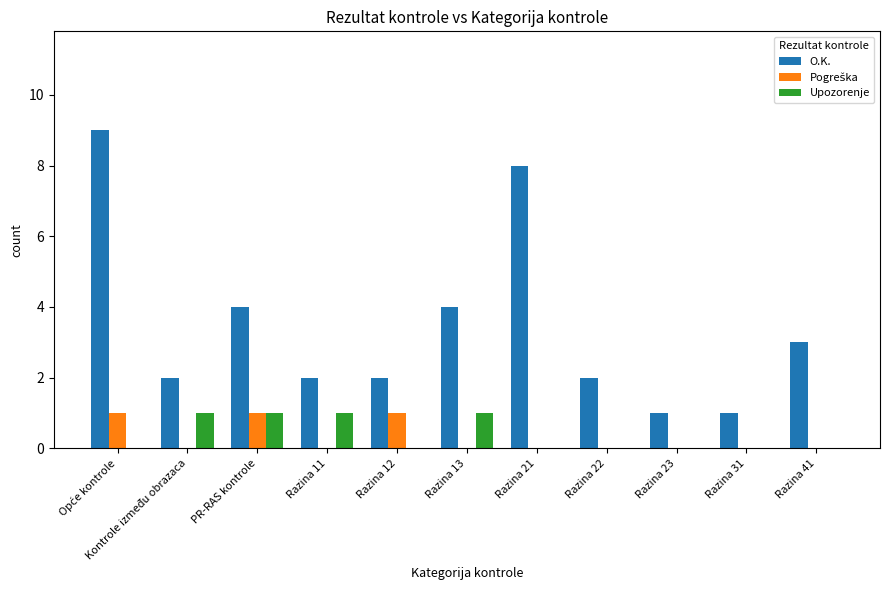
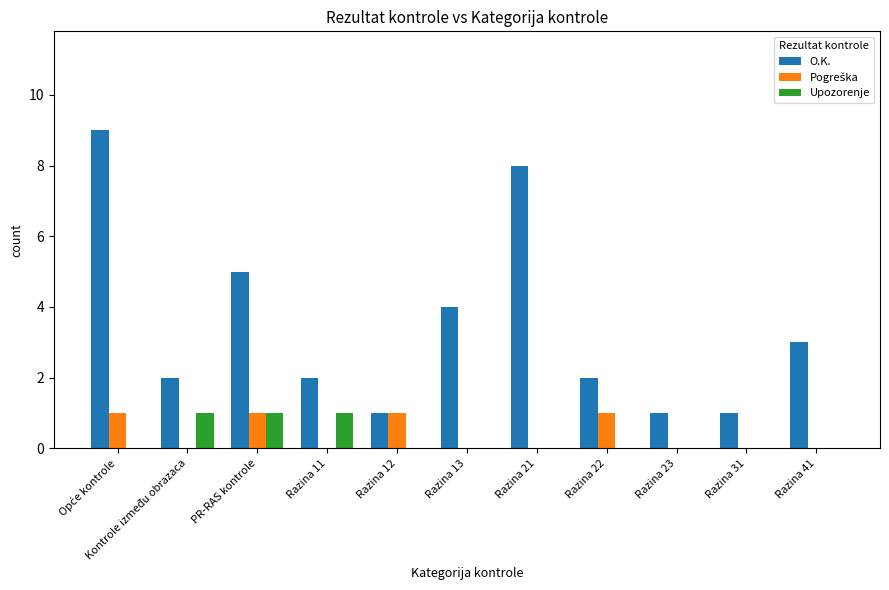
  {
    "O.K.": {
      "Opće kontrole": 9,
      "Kontrole između obrazaca": 2,
-     "PR-RAS kontrole": 4,
+     "PR-RAS kontrole": 5,
      "Razina 11": 2,
-     "Razina 12": 2,
+     "Razina 12": 1,
      "Razina 13": 4,
      "Razina 21": 8,
      "Razina 22": 2,
      "Razina 23": 1,
      "Razina 31": 1,
      "Razina 41": 3
    },
    "Pogreška": {
      "Opće kontrole": 1,
      "Kontrole između obrazaca": 0,
      "PR-RAS kontrole": 1,
      "Razina 11": 0,
      "Razina 12": 1,
      "Razina 13": 0,
      "Razina 21": 0,
-     "Razina 22": 0,
+     "Razina 22": 1,
      "Razina 23": 0,
      "Razina 31": 0,
      "Razina 41": 0
    },
    "Upozorenje": {
      "Opće kontrole": 0,
      "Kontrole između obrazaca": 1,
      "PR-RAS kontrole": 1,
      "Razina 11": 1,
      "Razina 12": 0,
-     "Razina 13": 1,
+     "Razina 13": 0,
      "Razina 21": 0,
      "Razina 22": 0,
      "Razina 23": 0,
      "Razina 31": 0,
      "Razina 41": 0
    }
  }
